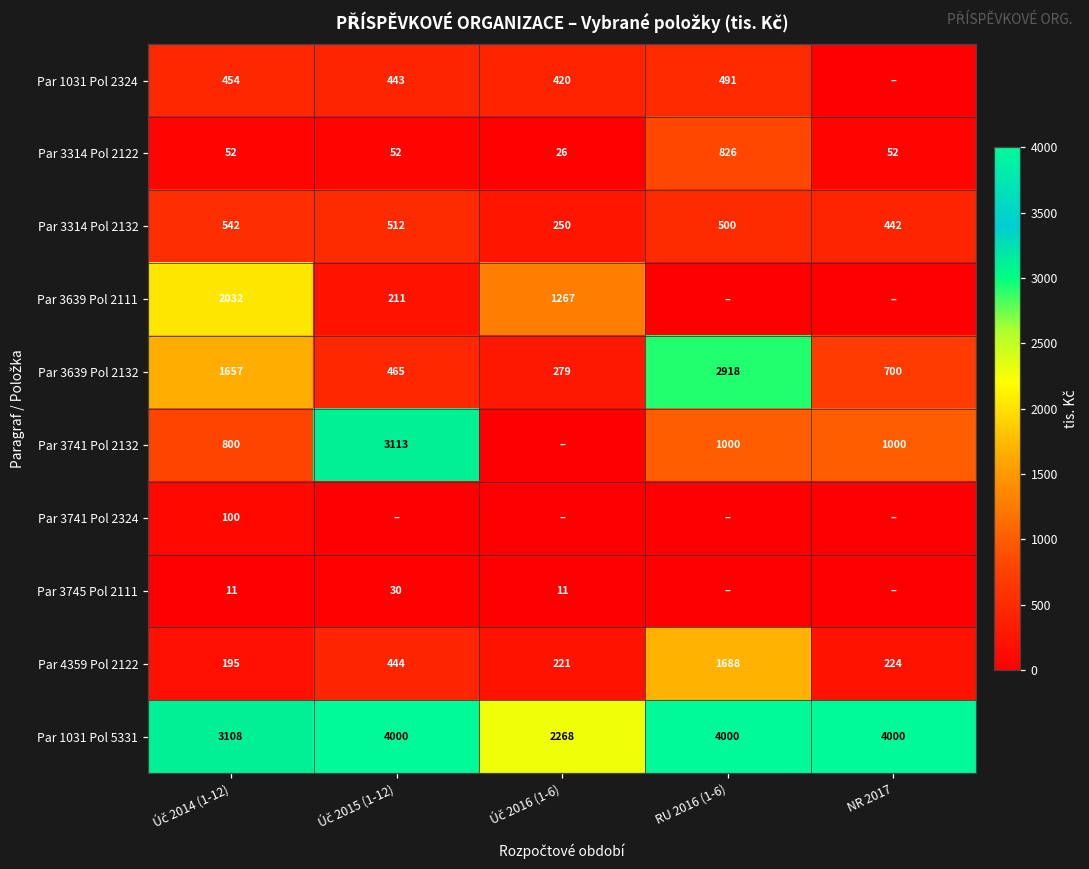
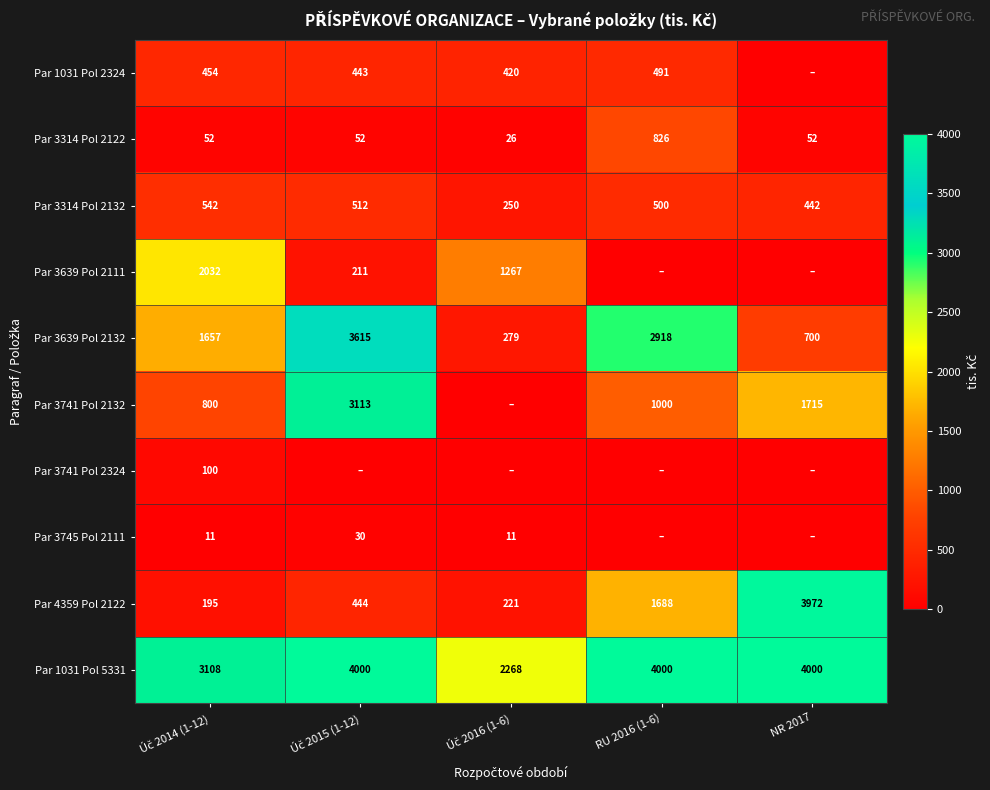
  {
    "Par 1031 Pol 2324": {
      "Úč 2014 (1-12)": 454,
      "Úč 2015 (1-12)": 443,
      "Úč 2016 (1-6)": 420,
      "RU 2016 (1-6)": 491
    },
    "Par 3314 Pol 2122": {
      "Úč 2014 (1-12)": 52,
      "Úč 2015 (1-12)": 52,
      "Úč 2016 (1-6)": 26,
      "RU 2016 (1-6)": 826,
      "NR 2017": 52
    },
    "Par 3314 Pol 2132": {
      "Úč 2014 (1-12)": 542,
      "Úč 2015 (1-12)": 512,
      "Úč 2016 (1-6)": 250,
      "RU 2016 (1-6)": 500,
      "NR 2017": 442
    },
    "Par 3639 Pol 2111": {
      "Úč 2014 (1-12)": 2032,
      "Úč 2015 (1-12)": 211,
      "Úč 2016 (1-6)": 1267
    },
    "Par 3639 Pol 2132": {
      "Úč 2014 (1-12)": 1657,
-     "Úč 2015 (1-12)": 465,
+     "Úč 2015 (1-12)": 3615,
      "Úč 2016 (1-6)": 279,
      "RU 2016 (1-6)": 2918,
      "NR 2017": 700
    },
    "Par 3741 Pol 2132": {
      "Úč 2014 (1-12)": 800,
      "Úč 2015 (1-12)": 3113,
      "RU 2016 (1-6)": 1000,
-     "NR 2017": 1000
+     "NR 2017": 1715
    },
    "Par 3741 Pol 2324": {
      "Úč 2014 (1-12)": 100
    },
    "Par 3745 Pol 2111": {
      "Úč 2014 (1-12)": 11,
      "Úč 2015 (1-12)": 30,
      "Úč 2016 (1-6)": 11
    },
    "Par 4359 Pol 2122": {
      "Úč 2014 (1-12)": 195,
      "Úč 2015 (1-12)": 444,
      "Úč 2016 (1-6)": 221,
      "RU 2016 (1-6)": 1688,
-     "NR 2017": 224
+     "NR 2017": 3972
    },
    "Par 1031 Pol 5331": {
      "Úč 2014 (1-12)": 3108,
      "Úč 2015 (1-12)": 4000,
      "Úč 2016 (1-6)": 2268,
      "RU 2016 (1-6)": 4000,
      "NR 2017": 4000
    }
  }
